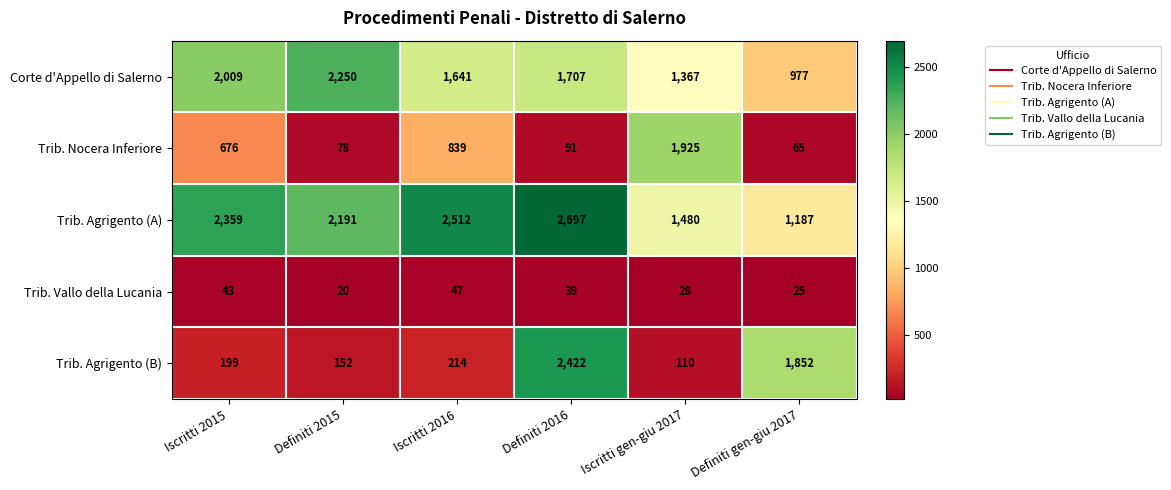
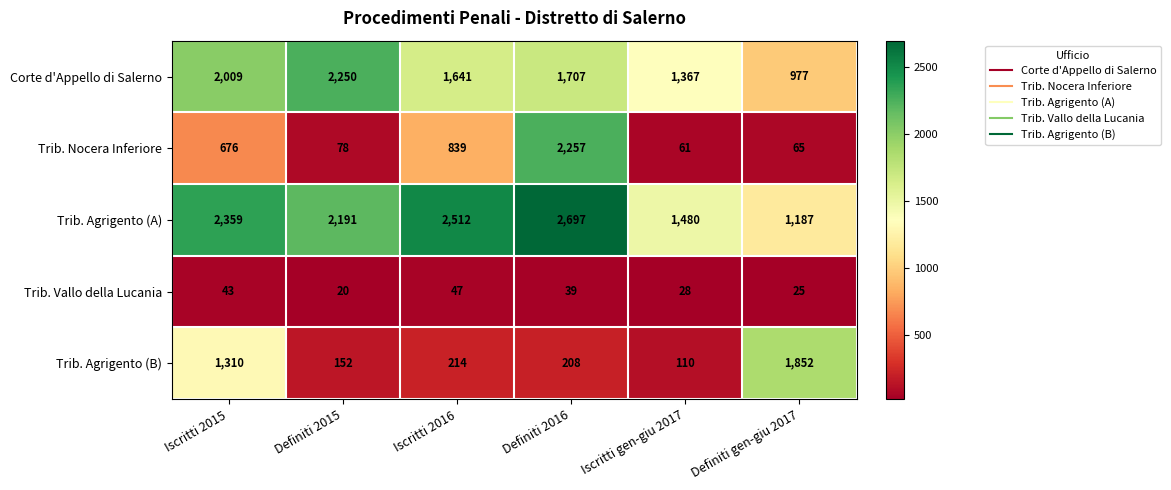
  {
    "Corte d'Appello di Salerno": {
      "Iscritti 2015": "2,009",
      "Definiti 2015": "2,250",
      "Iscritti 2016": "1,641",
      "Definiti 2016": "1,707",
      "Iscritti gen-giu 2017": "1,367",
      "Definiti gen-giu 2017": "977"
    },
    "Trib. Nocera Inferiore": {
      "Iscritti 2015": "676",
      "Definiti 2015": "78",
      "Iscritti 2016": "839",
-     "Definiti 2016": "91",
-     "Iscritti gen-giu 2017": "1,925",
+     "Definiti 2016": "2,257",
+     "Iscritti gen-giu 2017": "61",
      "Definiti gen-giu 2017": "65"
    },
    "Trib. Agrigento (A)": {
      "Iscritti 2015": "2,359",
      "Definiti 2015": "2,191",
      "Iscritti 2016": "2,512",
      "Definiti 2016": "2,697",
      "Iscritti gen-giu 2017": "1,480",
      "Definiti gen-giu 2017": "1,187"
    },
    "Trib. Vallo della Lucania": {
      "Iscritti 2015": "43",
      "Definiti 2015": "20",
      "Iscritti 2016": "47",
      "Definiti 2016": "39",
      "Iscritti gen-giu 2017": "28",
      "Definiti gen-giu 2017": "25"
    },
    "Trib. Agrigento (B)": {
-     "Iscritti 2015": "199",
+     "Iscritti 2015": "1,310",
      "Definiti 2015": "152",
      "Iscritti 2016": "214",
-     "Definiti 2016": "2,422",
+     "Definiti 2016": "208",
      "Iscritti gen-giu 2017": "110",
      "Definiti gen-giu 2017": "1,852"
    }
  }
